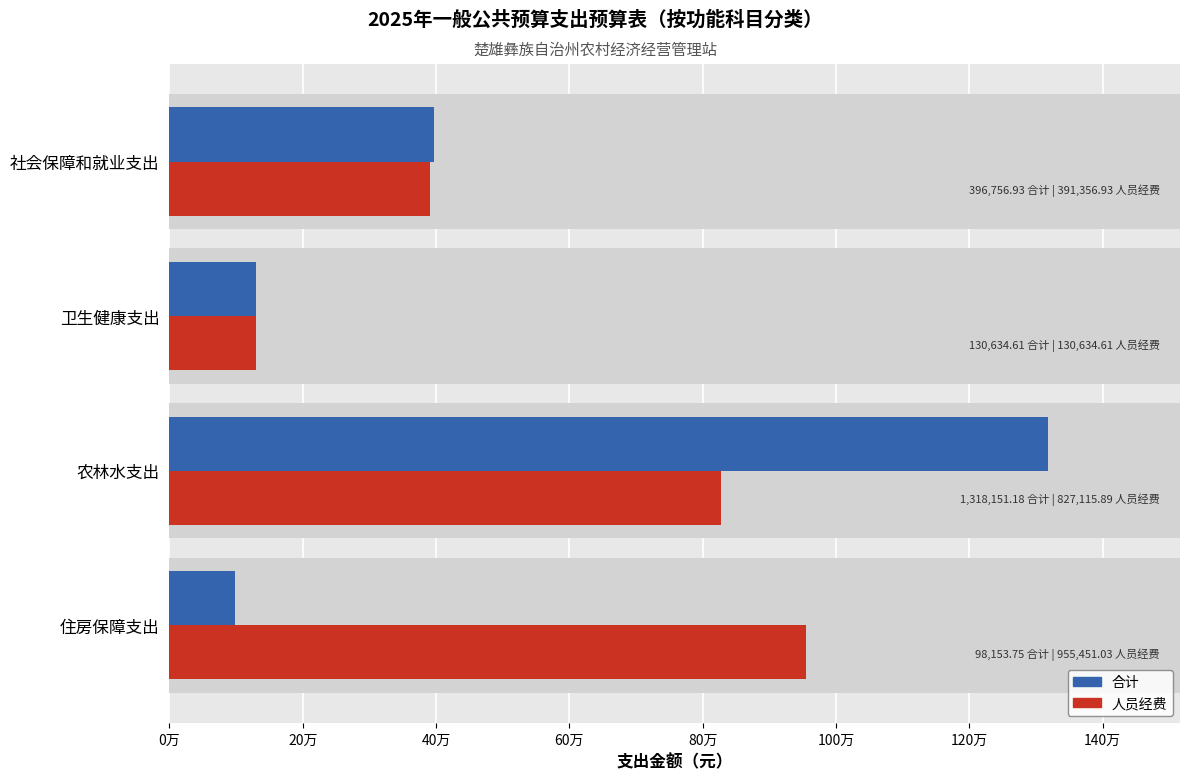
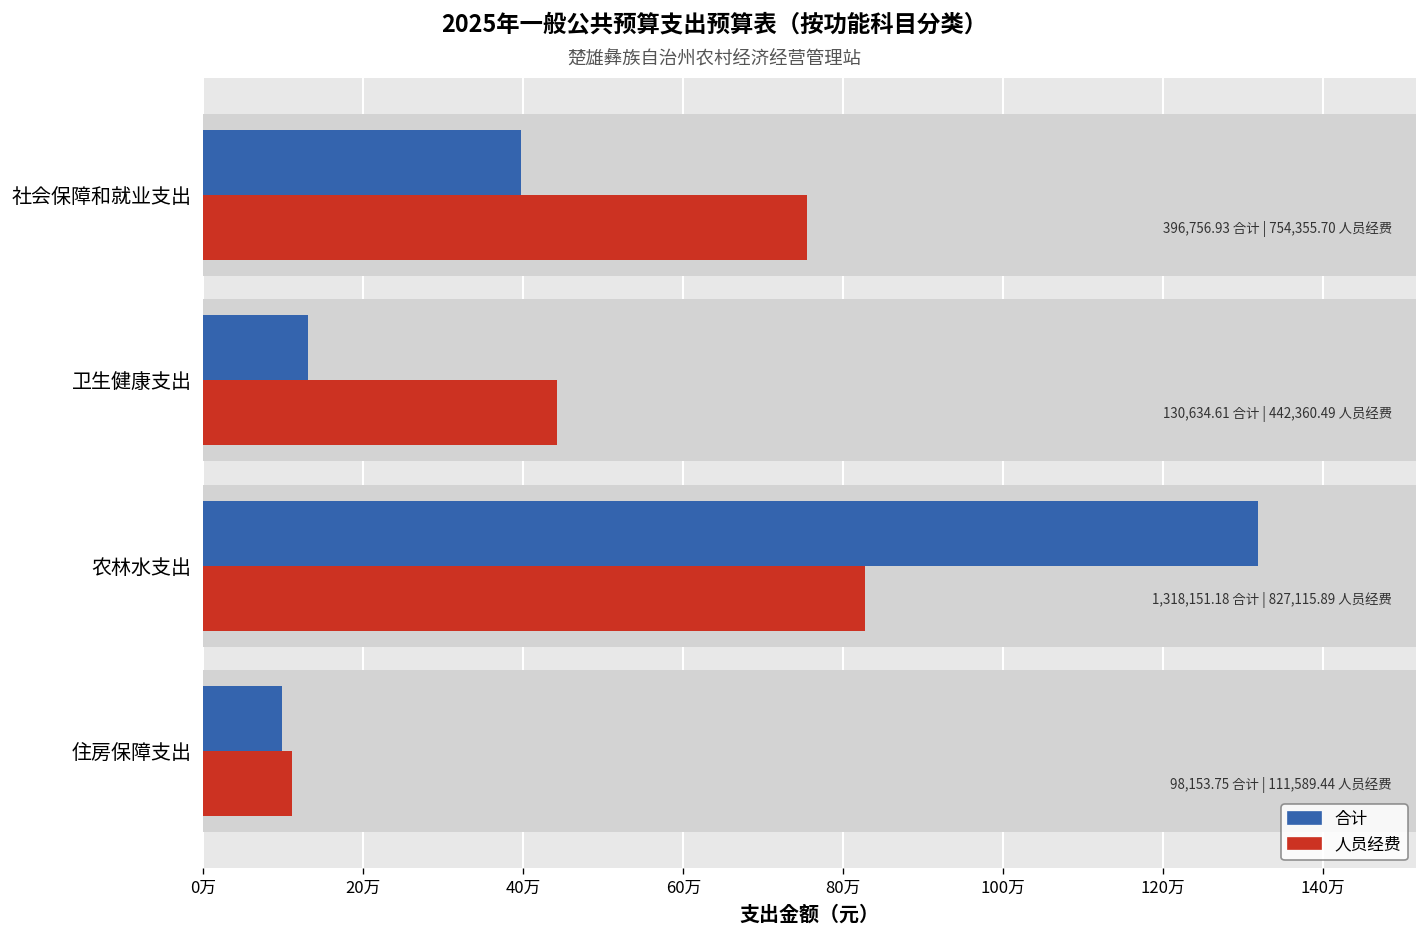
  {
    "人员经费": {
-     "社会保障和就业支出": "391,356.93",
-     "卫生健康支出": "130,634.61",
-     "住房保障支出": "955,451.03"
+     "社会保障和就业支出": "754,355.70",
+     "卫生健康支出": "442,360.49",
+     "住房保障支出": "111,589.44"
    }
  }
